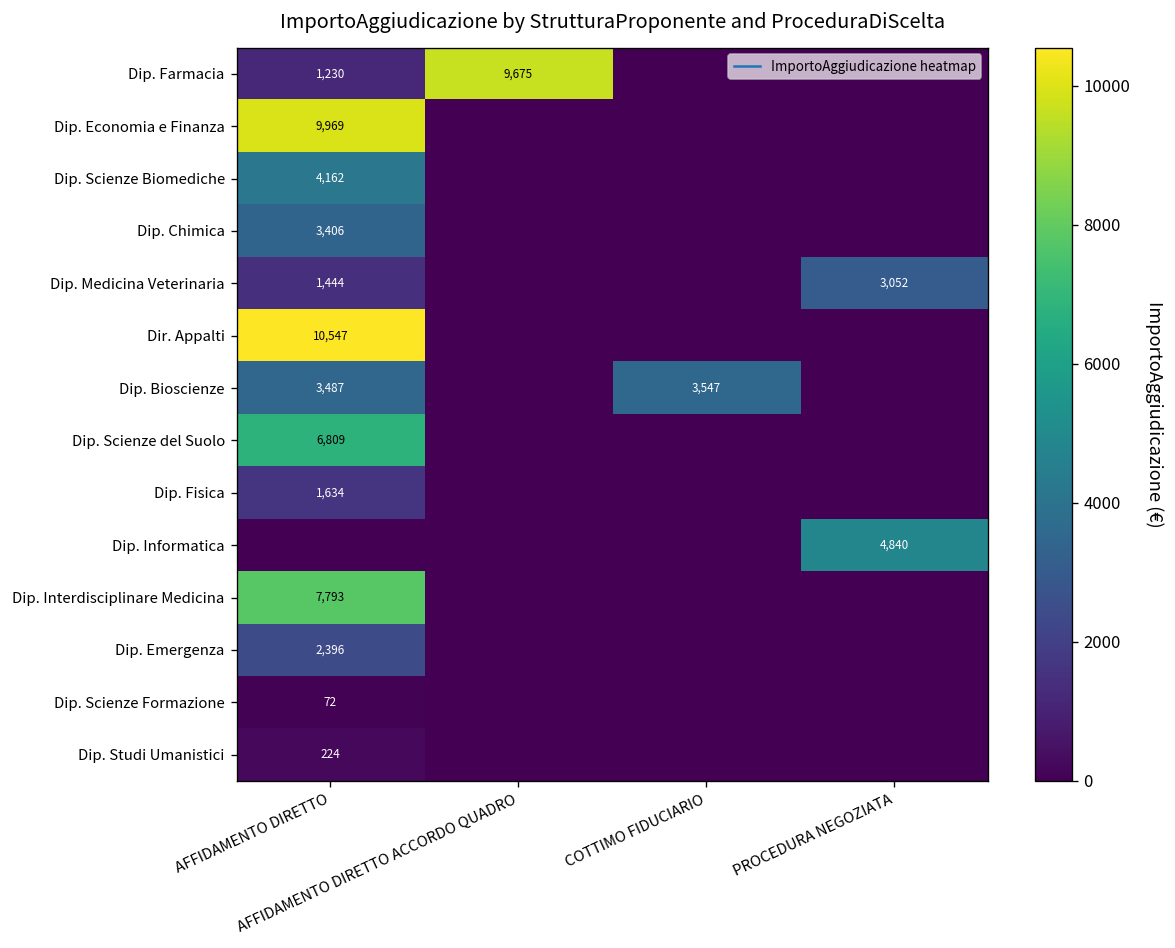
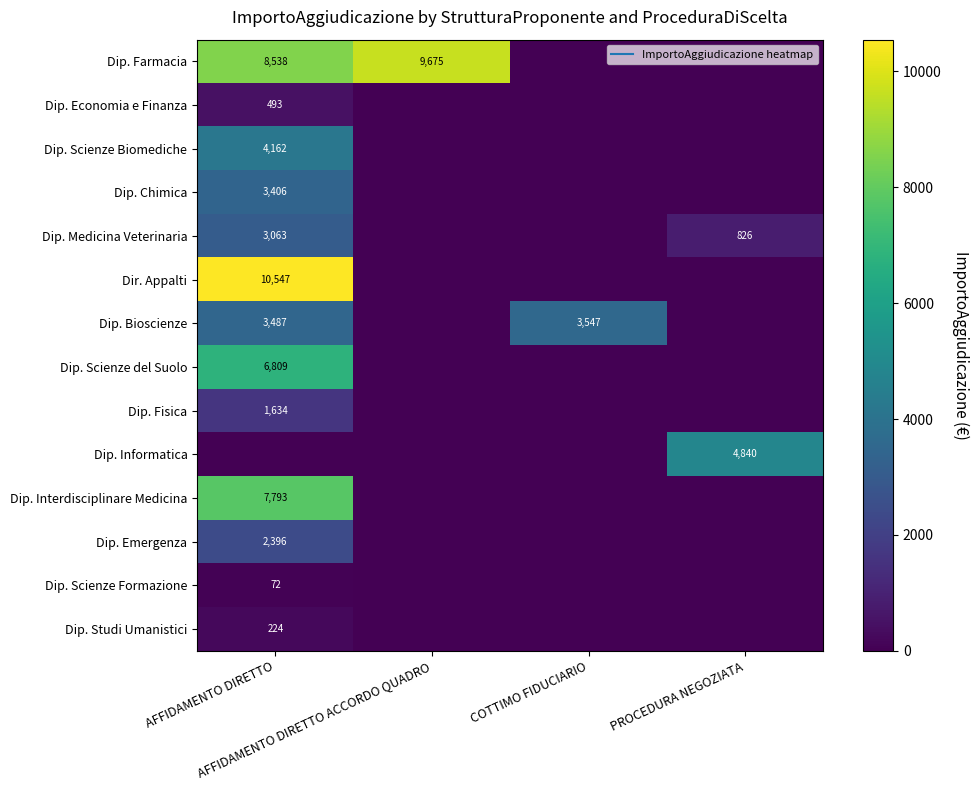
  {
    "Dip. Farmacia": {
-     "AFFIDAMENTO DIRETTO": "1,230",
+     "AFFIDAMENTO DIRETTO": "8,538",
      "AFFIDAMENTO DIRETTO ACCORDO QUADRO": "9,675"
    },
    "Dip. Economia e Finanza": {
-     "AFFIDAMENTO DIRETTO": "9,969"
+     "AFFIDAMENTO DIRETTO": "493"
    },
    "Dip. Scienze Biomediche": {
      "AFFIDAMENTO DIRETTO": "4,162"
    },
    "Dip. Chimica": {
      "AFFIDAMENTO DIRETTO": "3,406"
    },
    "Dip. Medicina Veterinaria": {
-     "AFFIDAMENTO DIRETTO": "1,444",
-     "PROCEDURA NEGOZIATA": "3,052"
+     "AFFIDAMENTO DIRETTO": "3,063",
+     "PROCEDURA NEGOZIATA": "826"
    },
    "Dir. Appalti": {
      "AFFIDAMENTO DIRETTO": "10,547"
    },
    "Dip. Bioscienze": {
      "AFFIDAMENTO DIRETTO": "3,487",
      "COTTIMO FIDUCIARIO": "3,547"
    },
    "Dip. Scienze del Suolo": {
      "AFFIDAMENTO DIRETTO": "6,809"
    },
    "Dip. Fisica": {
      "AFFIDAMENTO DIRETTO": "1,634"
    },
    "Dip. Informatica": {
      "PROCEDURA NEGOZIATA": "4,840"
    },
    "Dip. Interdisciplinare Medicina": {
      "AFFIDAMENTO DIRETTO": "7,793"
    },
    "Dip. Emergenza": {
      "AFFIDAMENTO DIRETTO": "2,396"
    },
    "Dip. Scienze Formazione": {
      "AFFIDAMENTO DIRETTO": "72"
    },
    "Dip. Studi Umanistici": {
      "AFFIDAMENTO DIRETTO": "224"
    }
  }
